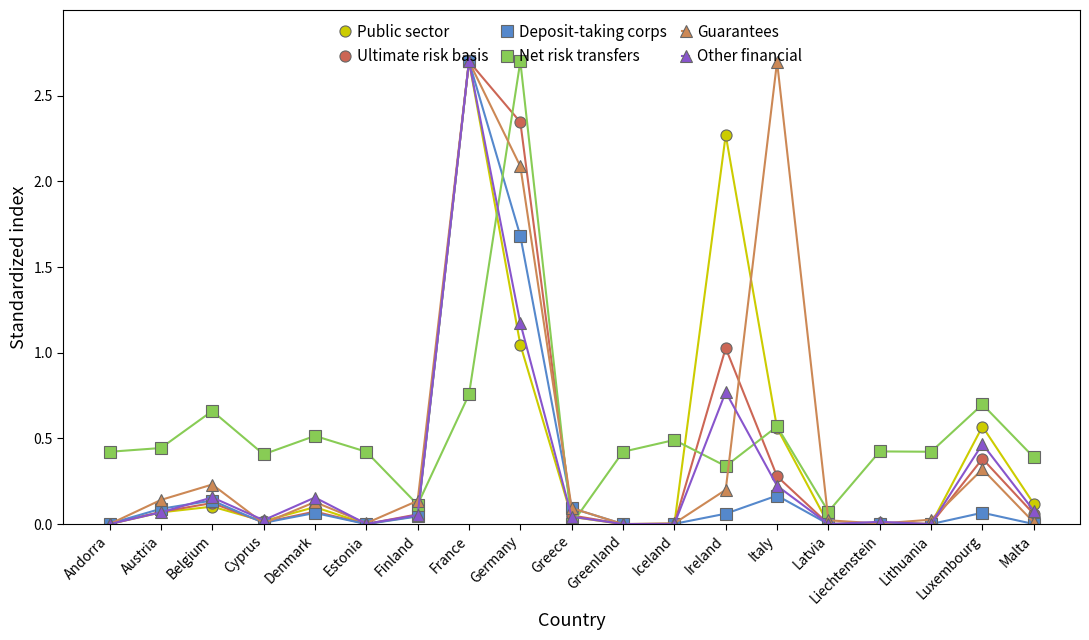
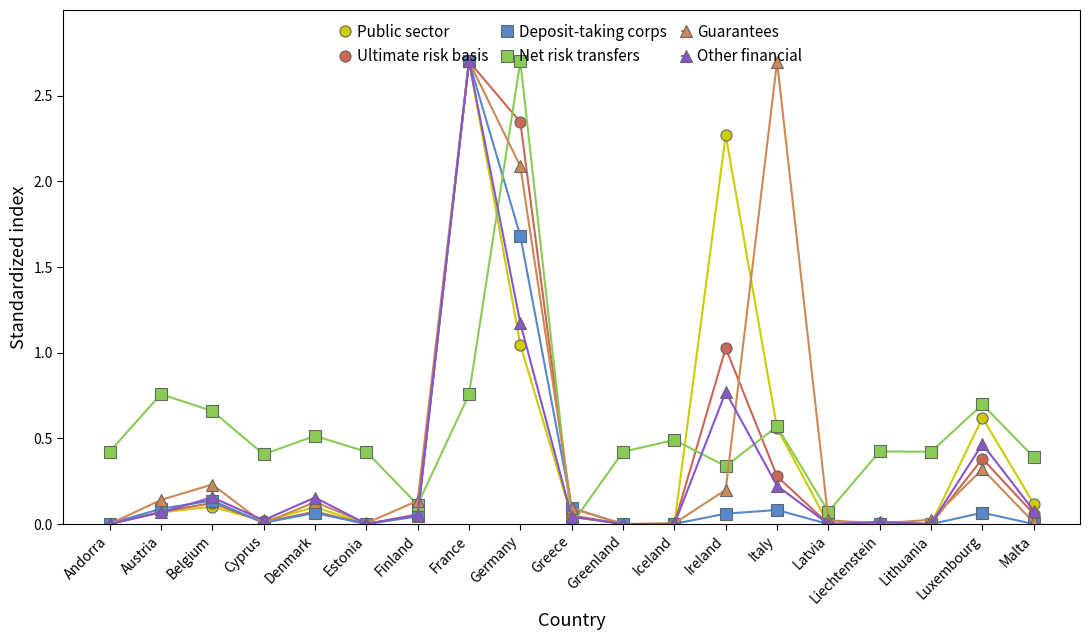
  {
    "Public sector": {
      "Belgium": 0.10,
      "Denmark": 0.10,
      "Germany": 1.05,
      "Ireland": 2.27,
-     "Luxembourg": 0.57,
+     "Luxembourg": 0.62,
      "Malta": 0.12
    },
    "Deposit-taking corps": {
      "Austria": 0.09,
      "Germany": 1.68,
      "Ireland": 0.06,
-     "Italy": 0.17,
+     "Italy": 0.08,
      "Luxembourg": 0.07
    },
    "Net risk transfers": {
      "Andorra": 0.42,
-     "Austria": 0.44,
+     "Austria": 0.76,
      "Belgium": 0.66,
      "Cyprus": 0.41,
      "Denmark": 0.51,
      "Estonia": 0.42,
      "Finland": 0.11,
      "France": 0.76,
      "Germany": 2.70,
      "Greece": 0.00,
      "Greenland": 0.42,
      "Iceland": 0.49,
      "Ireland": 0.34,
      "Latvia": 0.07,
      "Liechtenstein": 0.42,
      "Lithuania": 0.42,
      "Luxembourg": 0.70,
      "Malta": 0.39
    },
    "Other financial": {
      "Belgium": 0.16,
      "Denmark": 0.16,
      "Germany": 1.17,
      "Ireland": 0.77,
      "Italy": 0.22,
      "Luxembourg": 0.47,
      "Malta": 0.08
    }
  }
